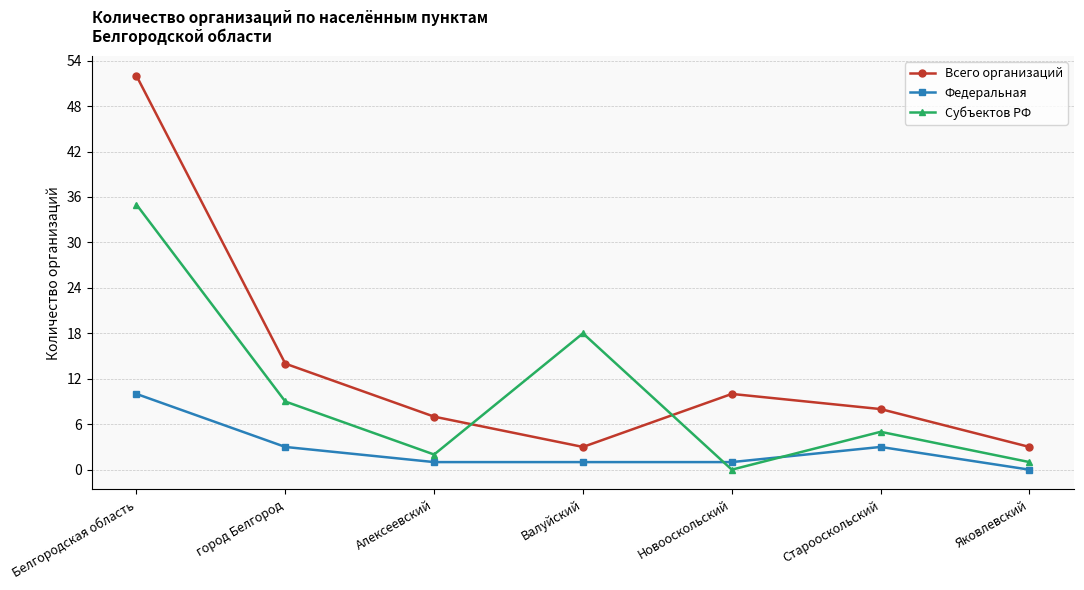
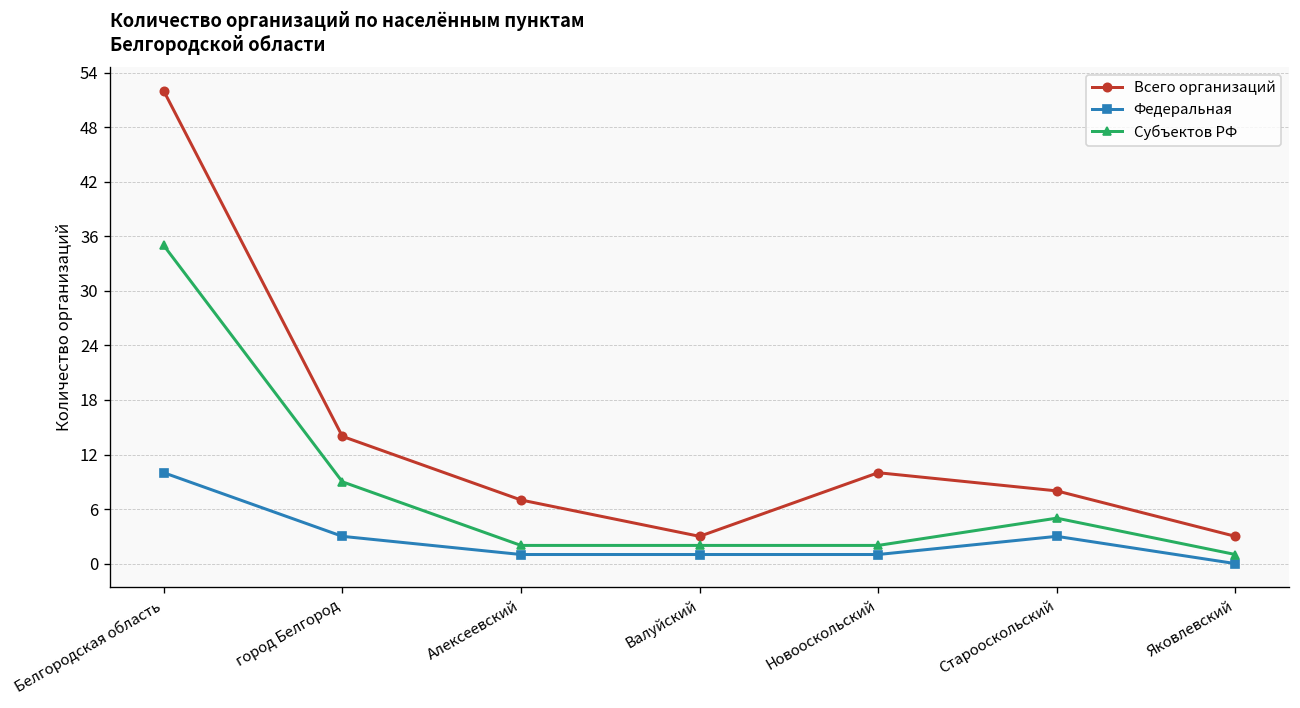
  {
    "Всего организаций": {
      "Белгородская область": 52,
      "город Белгород": 14,
      "Алексеевский": 7,
      "Валуйский": 3,
      "Новооскольский": 10,
      "Старооскольский": 8,
      "Яковлевский": 3
    },
    "Федеральная": {
      "Белгородская область": 10,
      "город Белгород": 3,
      "Алексеевский": 1,
      "Валуйский": 1,
      "Новооскольский": 1,
      "Старооскольский": 3,
      "Яковлевский": 0
    },
    "Субъектов РФ": {
      "Белгородская область": 35,
      "город Белгород": 9,
      "Алексеевский": 2,
-     "Валуйский": 18,
-     "Новооскольский": 0,
+     "Валуйский": 2,
+     "Новооскольский": 2,
      "Старооскольский": 5,
      "Яковлевский": 1
    }
  }
